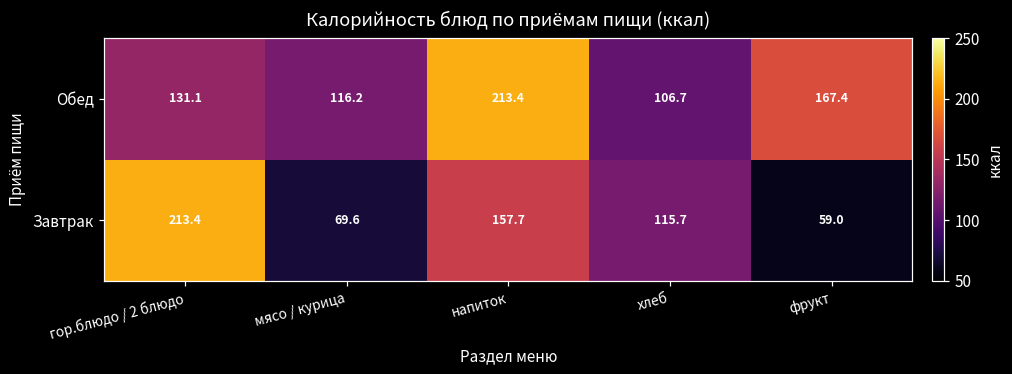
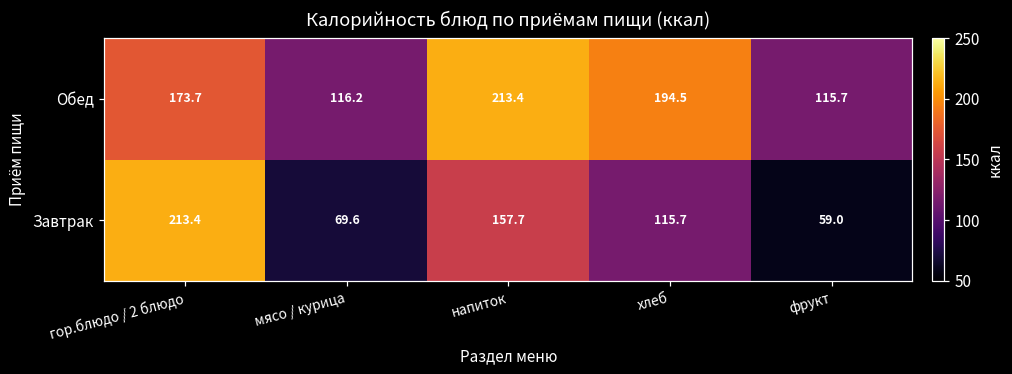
  {
    "Обед": {
-     "гор.блюдо / 2 блюдо": 131.1,
+     "гор.блюдо / 2 блюдо": 173.7,
      "мясо / курица": 116.2,
      "напиток": 213.4,
-     "хлеб": 106.7,
-     "фрукт": 167.4
+     "хлеб": 194.5,
+     "фрукт": 115.7
    },
    "Завтрак": {
      "гор.блюдо / 2 блюдо": 213.4,
      "мясо / курица": 69.6,
      "напиток": 157.7,
      "хлеб": 115.7,
      "фрукт": 59.0
    }
  }
